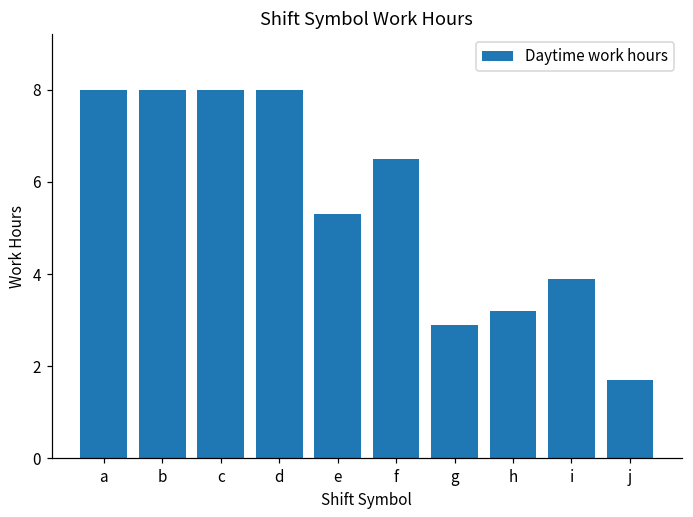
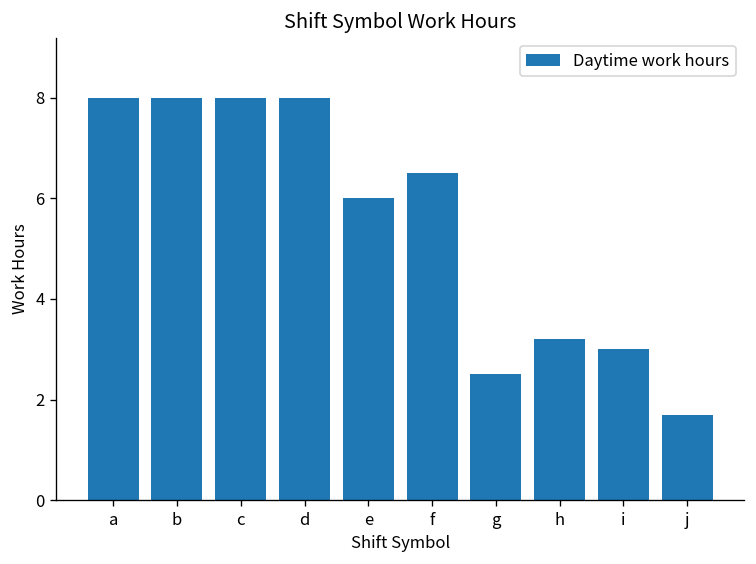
  {
    "a": 8.0,
    "b": 8.0,
    "c": 8.0,
    "d": 8.0,
-   "e": 5.3,
+   "e": 6.0,
    "f": 6.5,
-   "g": 2.9,
+   "g": 2.5,
    "h": 3.2,
-   "i": 3.9,
+   "i": 3.0,
    "j": 1.7
  }
